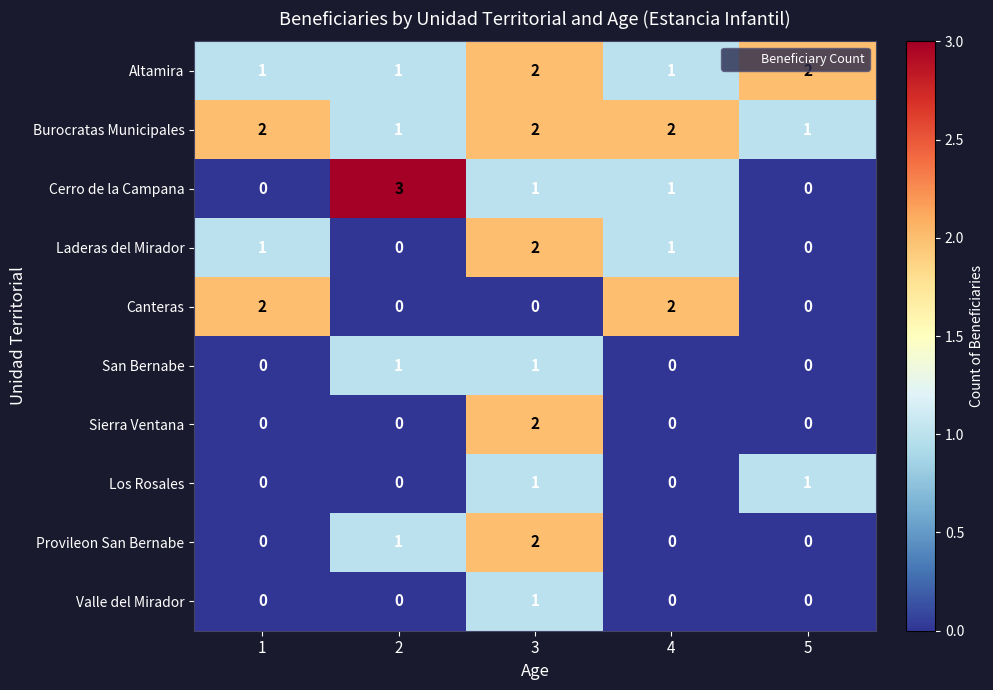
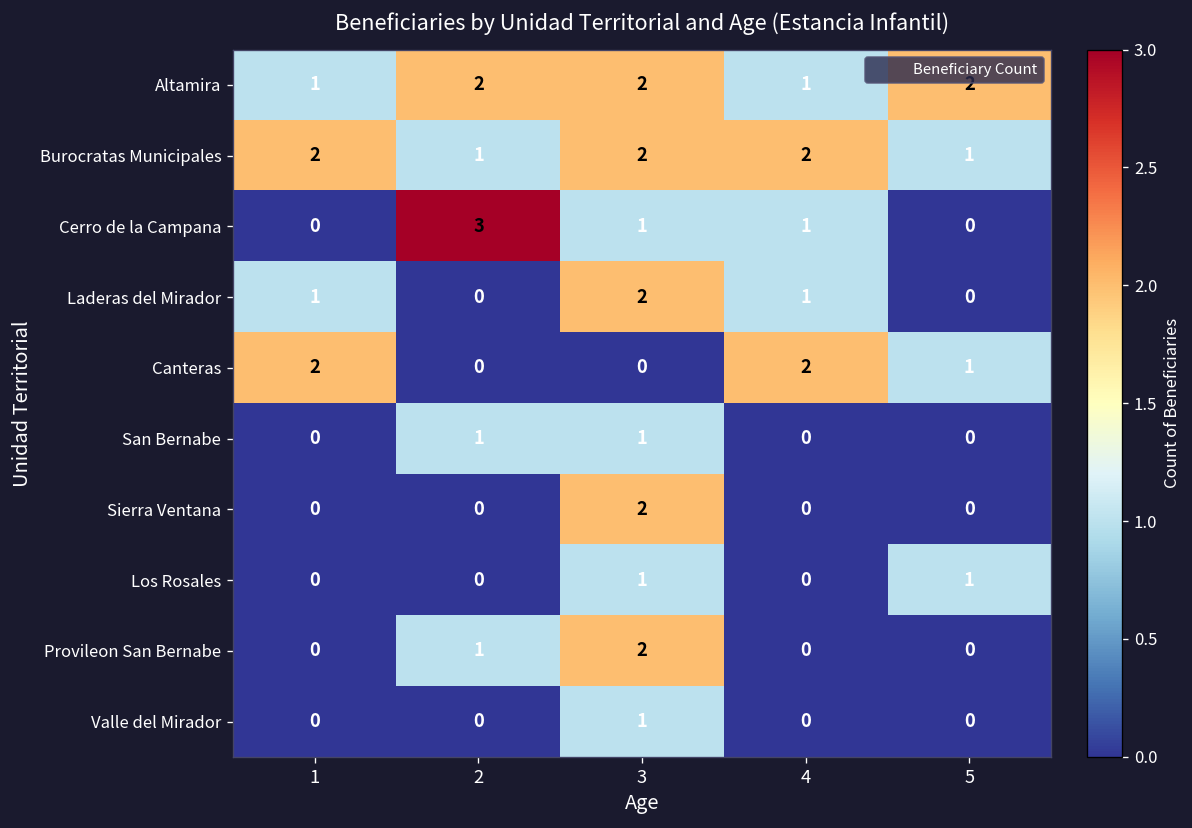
  {
    "Altamira": {
      "1": 1,
-     "2": 1,
+     "2": 2,
      "3": 2,
      "4": 1
    },
    "Burocratas Municipales": {
      "1": 2,
      "2": 1,
      "3": 2,
      "4": 2,
      "5": 1
    },
    "Cerro de la Campana": {
      "1": 0,
      "2": 3,
      "3": 1,
      "4": 1,
      "5": 0
    },
    "Laderas del Mirador": {
      "1": 1,
      "2": 0,
      "3": 2,
      "4": 1,
      "5": 0
    },
    "Canteras": {
      "1": 2,
      "2": 0,
      "3": 0,
      "4": 2,
-     "5": 0
+     "5": 1
    },
    "San Bernabe": {
      "1": 0,
      "2": 1,
      "3": 1,
      "4": 0,
      "5": 0
    },
    "Sierra Ventana": {
      "1": 0,
      "2": 0,
      "3": 2,
      "4": 0,
      "5": 0
    },
    "Los Rosales": {
      "1": 0,
      "2": 0,
      "3": 1,
      "4": 0,
      "5": 1
    },
    "Provileon San Bernabe": {
      "1": 0,
      "2": 1,
      "3": 2,
      "4": 0,
      "5": 0
    },
    "Valle del Mirador": {
      "1": 0,
      "2": 0,
      "3": 1,
      "4": 0,
      "5": 0
    }
  }
